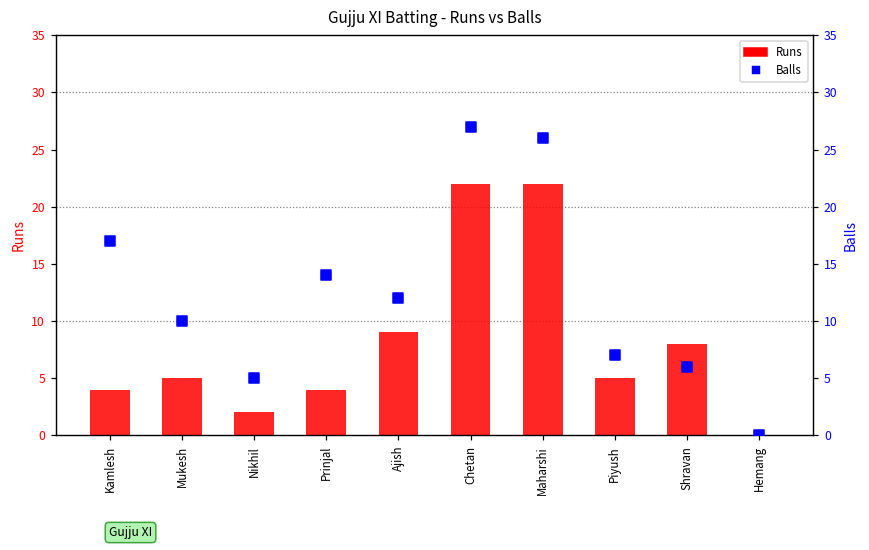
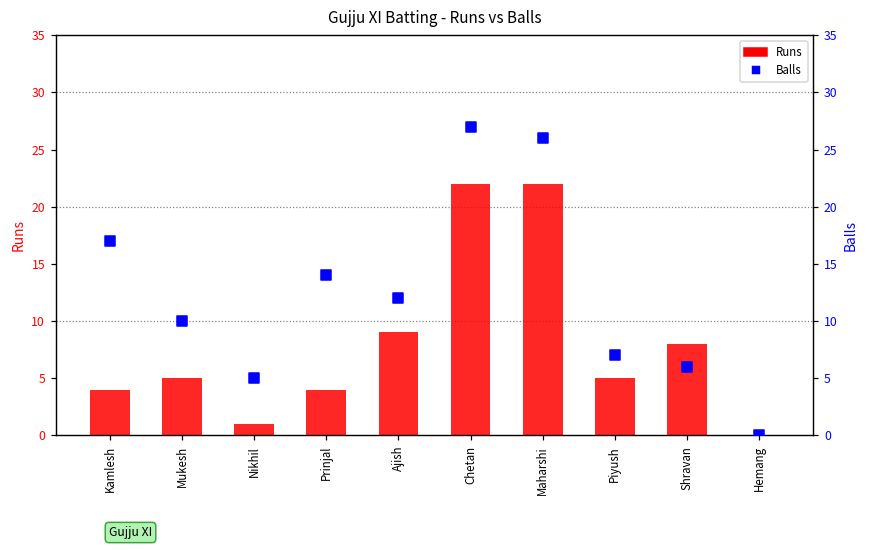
  {
    "Runs": {
      "Kamlesh": 4,
      "Mukesh": 5,
-     "Nikhil": 2,
+     "Nikhil": 1,
      "Prinjal": 4,
      "Ajish": 9,
      "Chetan": 22,
      "Maharshi": 22,
      "Piyush": 5,
      "Shravan": 8,
      "Hemang": 0
    }
  }
